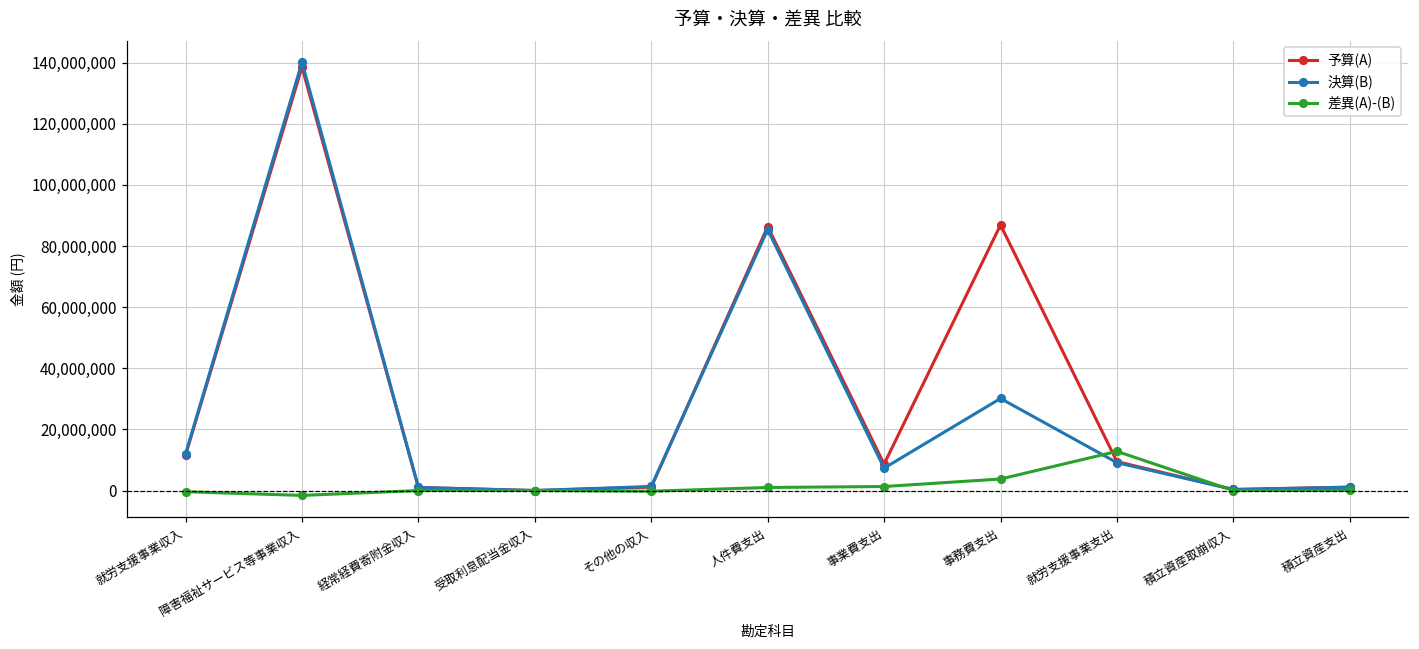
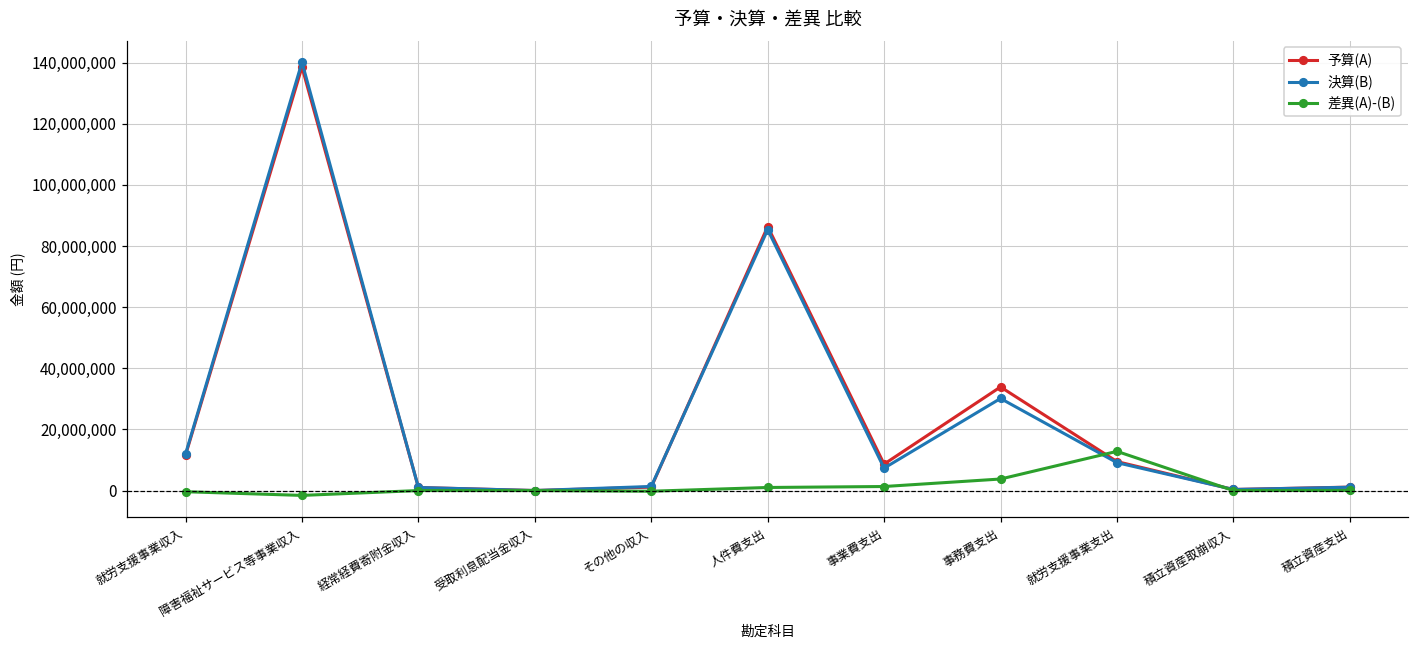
  {
    "予算(A)": {
      "障害福祉サービス等事業収入": "139,000,000",
      "人件費支出": "86,000,000",
      "事業費支出": "9,000,000",
-     "事務費支出": "87,000,000"
+     "事務費支出": "34,000,000"
    },
    "決算(B)": {
      "障害福祉サービス等事業収入": "140,000,000",
      "人件費支出": "85,000,000",
      "事業費支出": "7,000,000",
      "事務費支出": "30,000,000"
    },
    "差異(A)-(B)": {
      "就労支援事業収入": "0",
      "障害福祉サービス等事業収入": "-2,000,000",
      "経常経費寄附金収入": "0",
      "その他の収入": "0",
      "人件費支出": "1,000,000",
      "事業費支出": "1,000,000",
      "事務費支出": "4,000,000",
      "就労支援事業支出": "13,000,000",
      "積立資産支出": "0"
    }
  }
